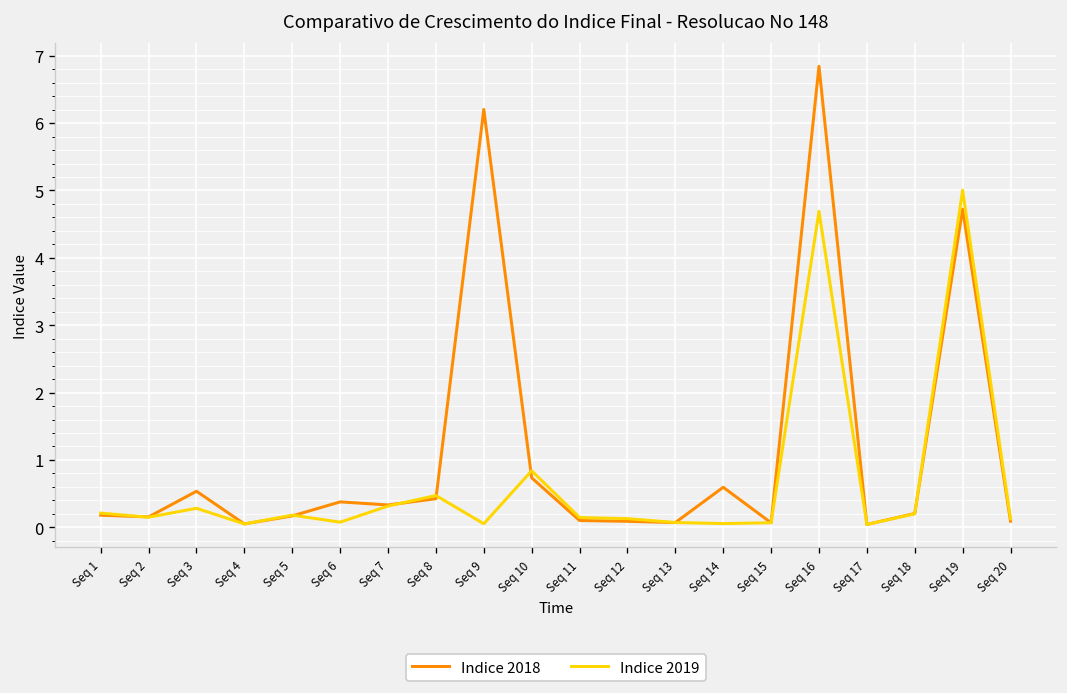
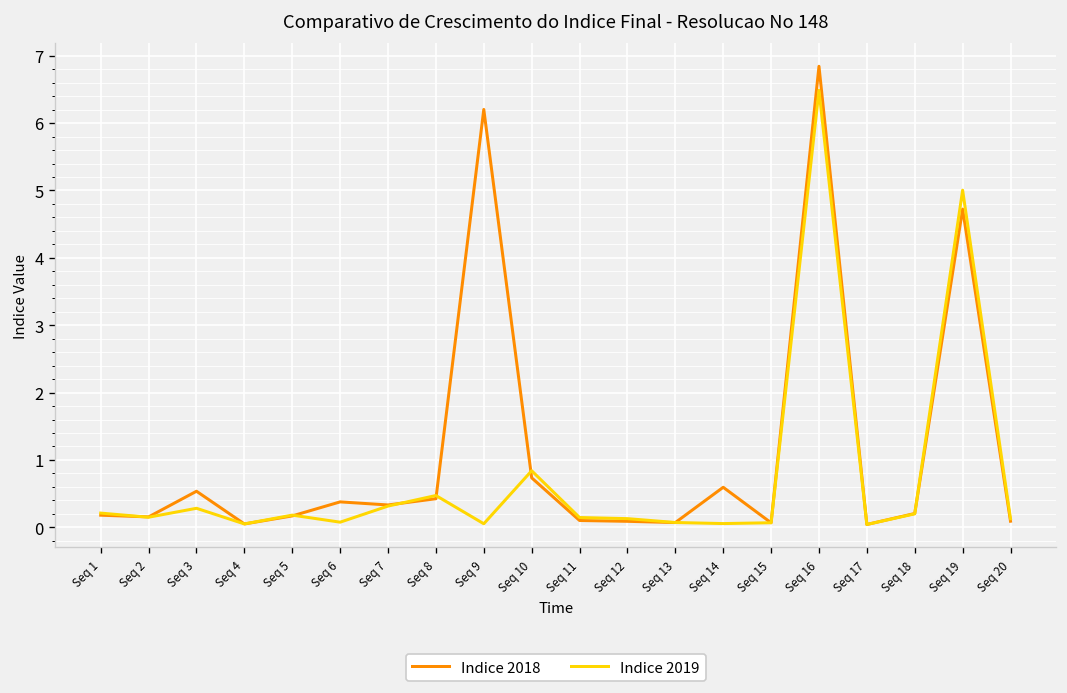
  {
    "Indice 2018": {
      "Seq 3": 0.5,
      "Seq 6": 0.4,
      "Seq 8": 0.4,
      "Seq 9": 6.2,
      "Seq 10": 0.7,
      "Seq 14": 0.6,
      "Seq 16": 6.8,
      "Seq 19": 4.7
    },
    "Indice 2019": {
      "Seq 3": 0.3,
      "Seq 6": 0.1,
      "Seq 8": 0.5,
      "Seq 9": 0.1,
      "Seq 10": 0.8,
      "Seq 14": 0.1,
-     "Seq 16": 4.7,
+     "Seq 16": 6.5,
      "Seq 19": 5.0
    }
  }
